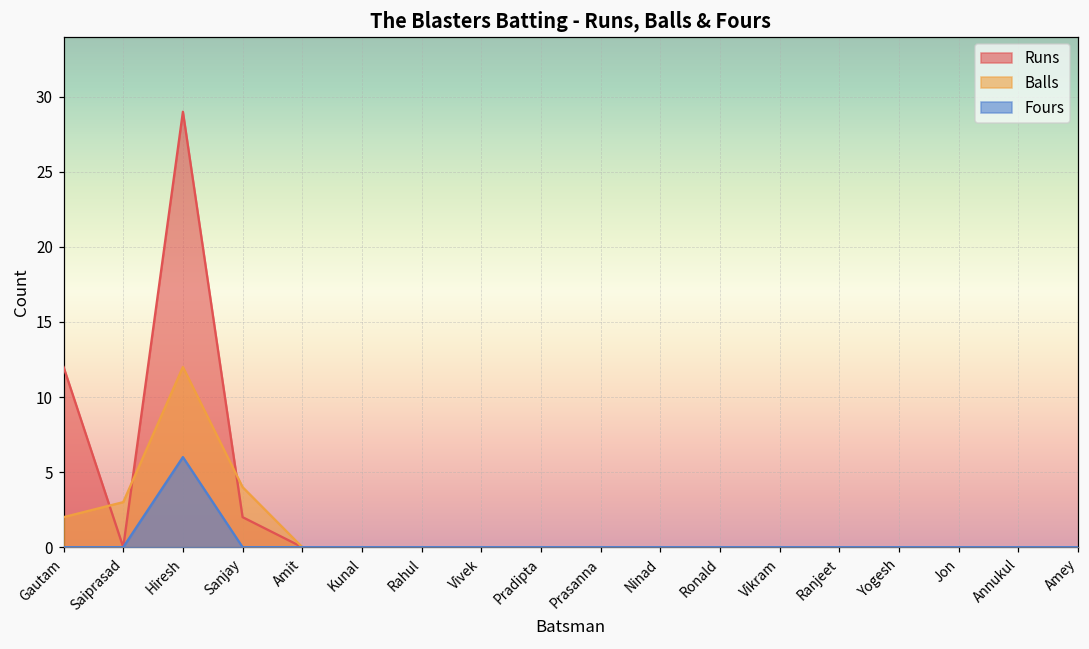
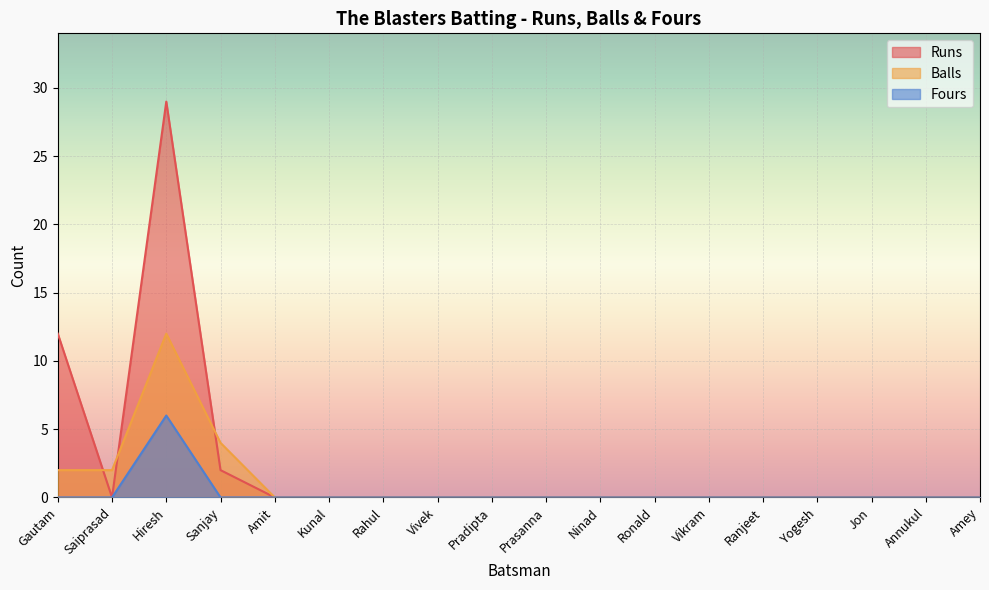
  {
    "Runs": {
      "Gautam": 12,
      "Hiresh": 29,
      "Sanjay": 2
    },
    "Balls": {
      "Gautam": 2,
-     "Saiprasad": 3,
+     "Saiprasad": 2,
      "Hiresh": 12,
      "Sanjay": 4
    },
    "Fours": {
      "Gautam": 0,
      "Hiresh": 6,
      "Sanjay": 0
    }
  }
